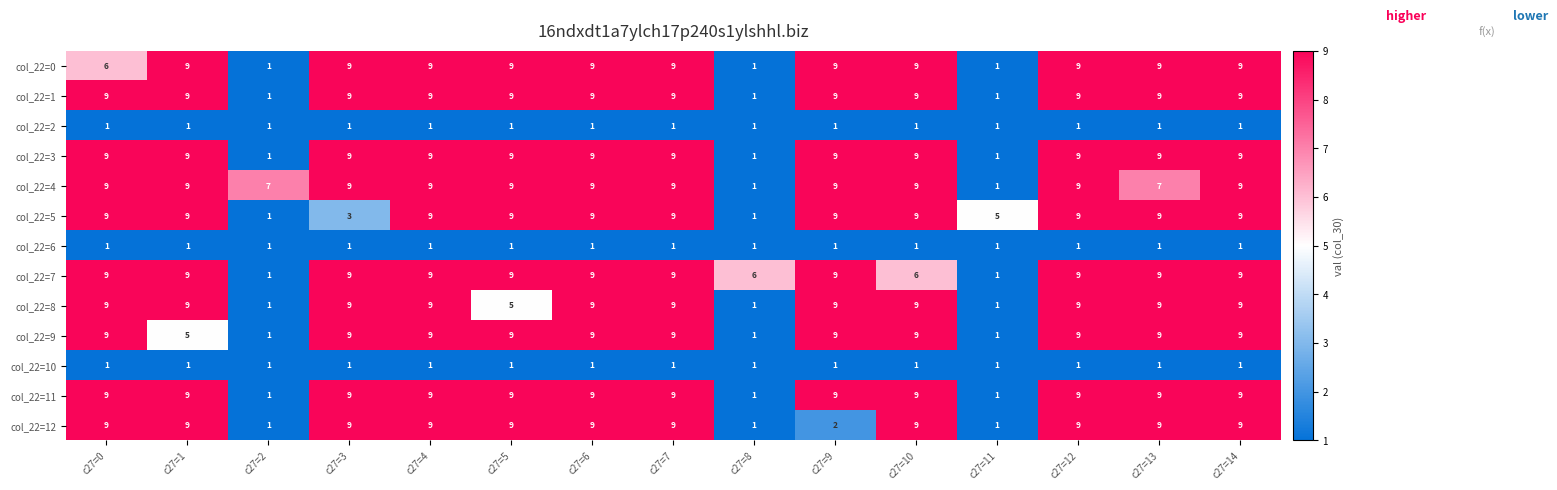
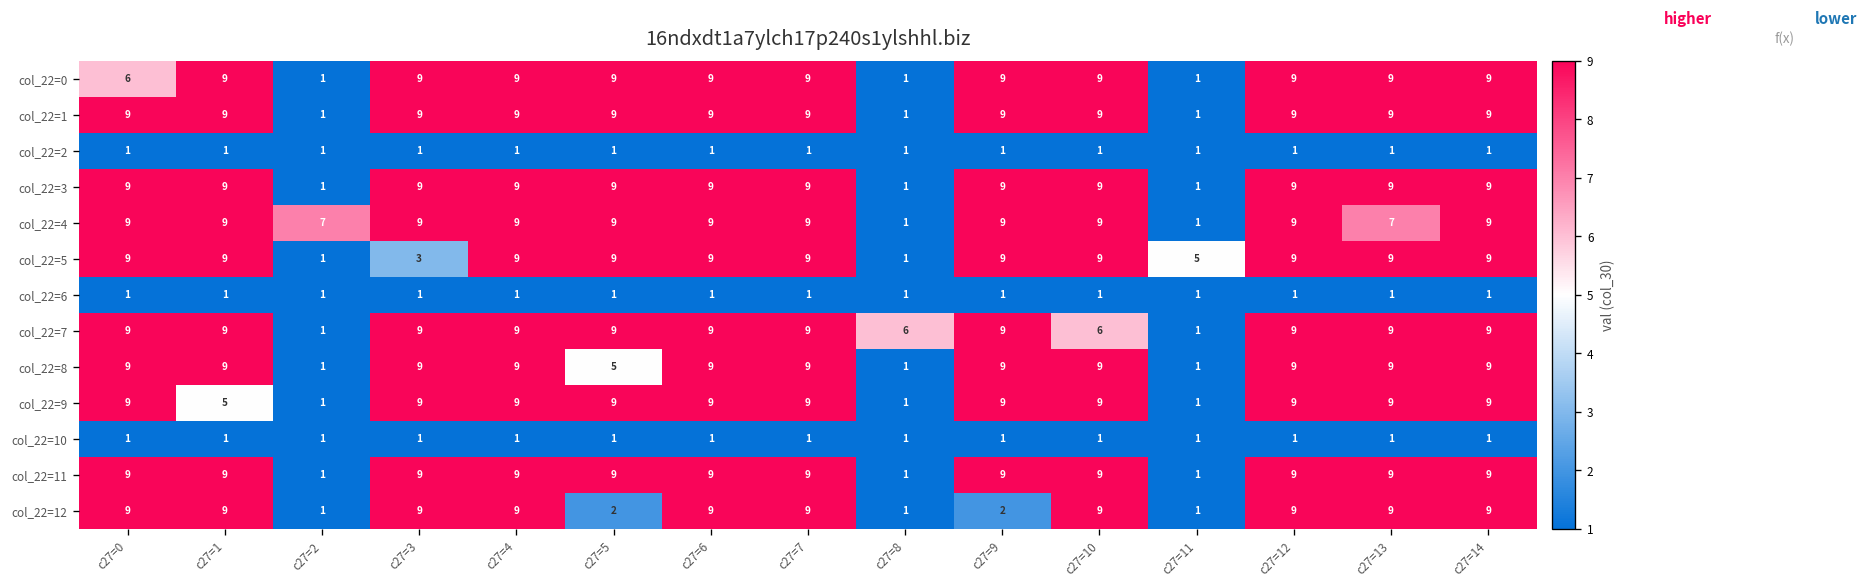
  {
    "col_22=0": {
      "c27=0": 6,
      "c27=1": 9,
      "c27=2": 1,
      "c27=3": 9,
      "c27=4": 9,
      "c27=5": 9,
      "c27=6": 9,
      "c27=7": 9,
      "c27=8": 1,
      "c27=9": 9,
      "c27=10": 9,
      "c27=11": 1,
      "c27=12": 9,
      "c27=13": 9,
      "c27=14": 9
    },
    "col_22=1": {
      "c27=0": 9,
      "c27=1": 9,
      "c27=2": 1,
      "c27=3": 9,
      "c27=4": 9,
      "c27=5": 9,
      "c27=6": 9,
      "c27=7": 9,
      "c27=8": 1,
      "c27=9": 9,
      "c27=10": 9,
      "c27=11": 1,
      "c27=12": 9,
      "c27=13": 9,
      "c27=14": 9
    },
    "col_22=2": {
      "c27=0": 1,
      "c27=1": 1,
      "c27=2": 1,
      "c27=3": 1,
      "c27=4": 1,
      "c27=5": 1,
      "c27=6": 1,
      "c27=7": 1,
      "c27=8": 1,
      "c27=9": 1,
      "c27=10": 1,
      "c27=11": 1,
      "c27=12": 1,
      "c27=13": 1,
      "c27=14": 1
    },
    "col_22=3": {
      "c27=0": 9,
      "c27=1": 9,
      "c27=2": 1,
      "c27=3": 9,
      "c27=4": 9,
      "c27=5": 9,
      "c27=6": 9,
      "c27=7": 9,
      "c27=8": 1,
      "c27=9": 9,
      "c27=10": 9,
      "c27=11": 1,
      "c27=12": 9,
      "c27=13": 9,
      "c27=14": 9
    },
    "col_22=4": {
      "c27=0": 9,
      "c27=1": 9,
      "c27=2": 7,
      "c27=3": 9,
      "c27=4": 9,
      "c27=5": 9,
      "c27=6": 9,
      "c27=7": 9,
      "c27=8": 1,
      "c27=9": 9,
      "c27=10": 9,
      "c27=11": 1,
      "c27=12": 9,
      "c27=13": 7,
      "c27=14": 9
    },
    "col_22=5": {
      "c27=0": 9,
      "c27=1": 9,
      "c27=2": 1,
      "c27=3": 3,
      "c27=4": 9,
      "c27=5": 9,
      "c27=6": 9,
      "c27=7": 9,
      "c27=8": 1,
      "c27=9": 9,
      "c27=10": 9,
      "c27=11": 5,
      "c27=12": 9,
      "c27=13": 9,
      "c27=14": 9
    },
    "col_22=6": {
      "c27=0": 1,
      "c27=1": 1,
      "c27=2": 1,
      "c27=3": 1,
      "c27=4": 1,
      "c27=5": 1,
      "c27=6": 1,
      "c27=7": 1,
      "c27=8": 1,
      "c27=9": 1,
      "c27=10": 1,
      "c27=11": 1,
      "c27=12": 1,
      "c27=13": 1,
      "c27=14": 1
    },
    "col_22=7": {
      "c27=0": 9,
      "c27=1": 9,
      "c27=2": 1,
      "c27=3": 9,
      "c27=4": 9,
      "c27=5": 9,
      "c27=6": 9,
      "c27=7": 9,
      "c27=8": 6,
      "c27=9": 9,
      "c27=10": 6,
      "c27=11": 1,
      "c27=12": 9,
      "c27=13": 9,
      "c27=14": 9
    },
    "col_22=8": {
      "c27=0": 9,
      "c27=1": 9,
      "c27=2": 1,
      "c27=3": 9,
      "c27=4": 9,
      "c27=5": 5,
      "c27=6": 9,
      "c27=7": 9,
      "c27=8": 1,
      "c27=9": 9,
      "c27=10": 9,
      "c27=11": 1,
      "c27=12": 9,
      "c27=13": 9,
      "c27=14": 9
    },
    "col_22=9": {
      "c27=0": 9,
      "c27=1": 5,
      "c27=2": 1,
      "c27=3": 9,
      "c27=4": 9,
      "c27=5": 9,
      "c27=6": 9,
      "c27=7": 9,
      "c27=8": 1,
      "c27=9": 9,
      "c27=10": 9,
      "c27=11": 1,
      "c27=12": 9,
      "c27=13": 9,
      "c27=14": 9
    },
    "col_22=10": {
      "c27=0": 1,
      "c27=1": 1,
      "c27=2": 1,
      "c27=3": 1,
      "c27=4": 1,
      "c27=5": 1,
      "c27=6": 1,
      "c27=7": 1,
      "c27=8": 1,
      "c27=9": 1,
      "c27=10": 1,
      "c27=11": 1,
      "c27=12": 1,
      "c27=13": 1,
      "c27=14": 1
    },
    "col_22=11": {
      "c27=0": 9,
      "c27=1": 9,
      "c27=2": 1,
      "c27=3": 9,
      "c27=4": 9,
      "c27=5": 9,
      "c27=6": 9,
      "c27=7": 9,
      "c27=8": 1,
      "c27=9": 9,
      "c27=10": 9,
      "c27=11": 1,
      "c27=12": 9,
      "c27=13": 9,
      "c27=14": 9
    },
    "col_22=12": {
      "c27=0": 9,
      "c27=1": 9,
      "c27=2": 1,
      "c27=3": 9,
      "c27=4": 9,
-     "c27=5": 9,
+     "c27=5": 2,
      "c27=6": 9,
      "c27=7": 9,
      "c27=8": 1,
      "c27=9": 2,
      "c27=10": 9,
      "c27=11": 1,
      "c27=12": 9,
      "c27=13": 9,
      "c27=14": 9
    }
  }
